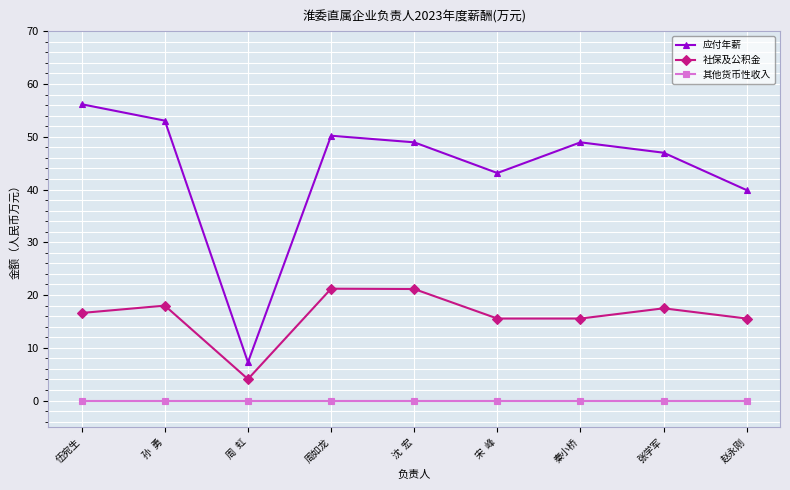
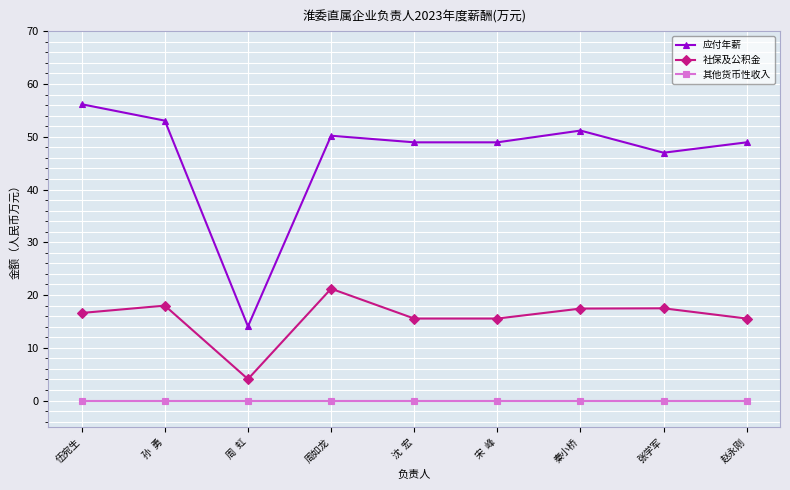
  {
    "应付年薪": {
      "伍宛生": 56,
      "孙 勇": 53,
-     "周 虹": 7,
+     "周 虹": 14,
      "周如龙": 50,
      "沈 宏": 49,
-     "宋 峰": 43,
-     "秦小桥": 49,
+     "宋 峰": 49,
+     "秦小桥": 51,
      "张学军": 47,
-     "赵永刚": 40
+     "赵永刚": 49
    },
    "社保及公积金": {
      "伍宛生": 17,
      "孙 勇": 18,
      "周 虹": 4,
      "周如龙": 21,
-     "沈 宏": 21,
+     "沈 宏": 16,
      "宋 峰": 16,
-     "秦小桥": 16,
+     "秦小桥": 17,
      "张学军": 17,
      "赵永刚": 16
    },
    "其他货币性收入": {
      "伍宛生": 0,
      "孙 勇": 0,
      "周 虹": 0,
      "周如龙": 0,
      "沈 宏": 0,
      "宋 峰": 0,
      "秦小桥": 0,
      "张学军": 0,
      "赵永刚": 0
    }
  }
